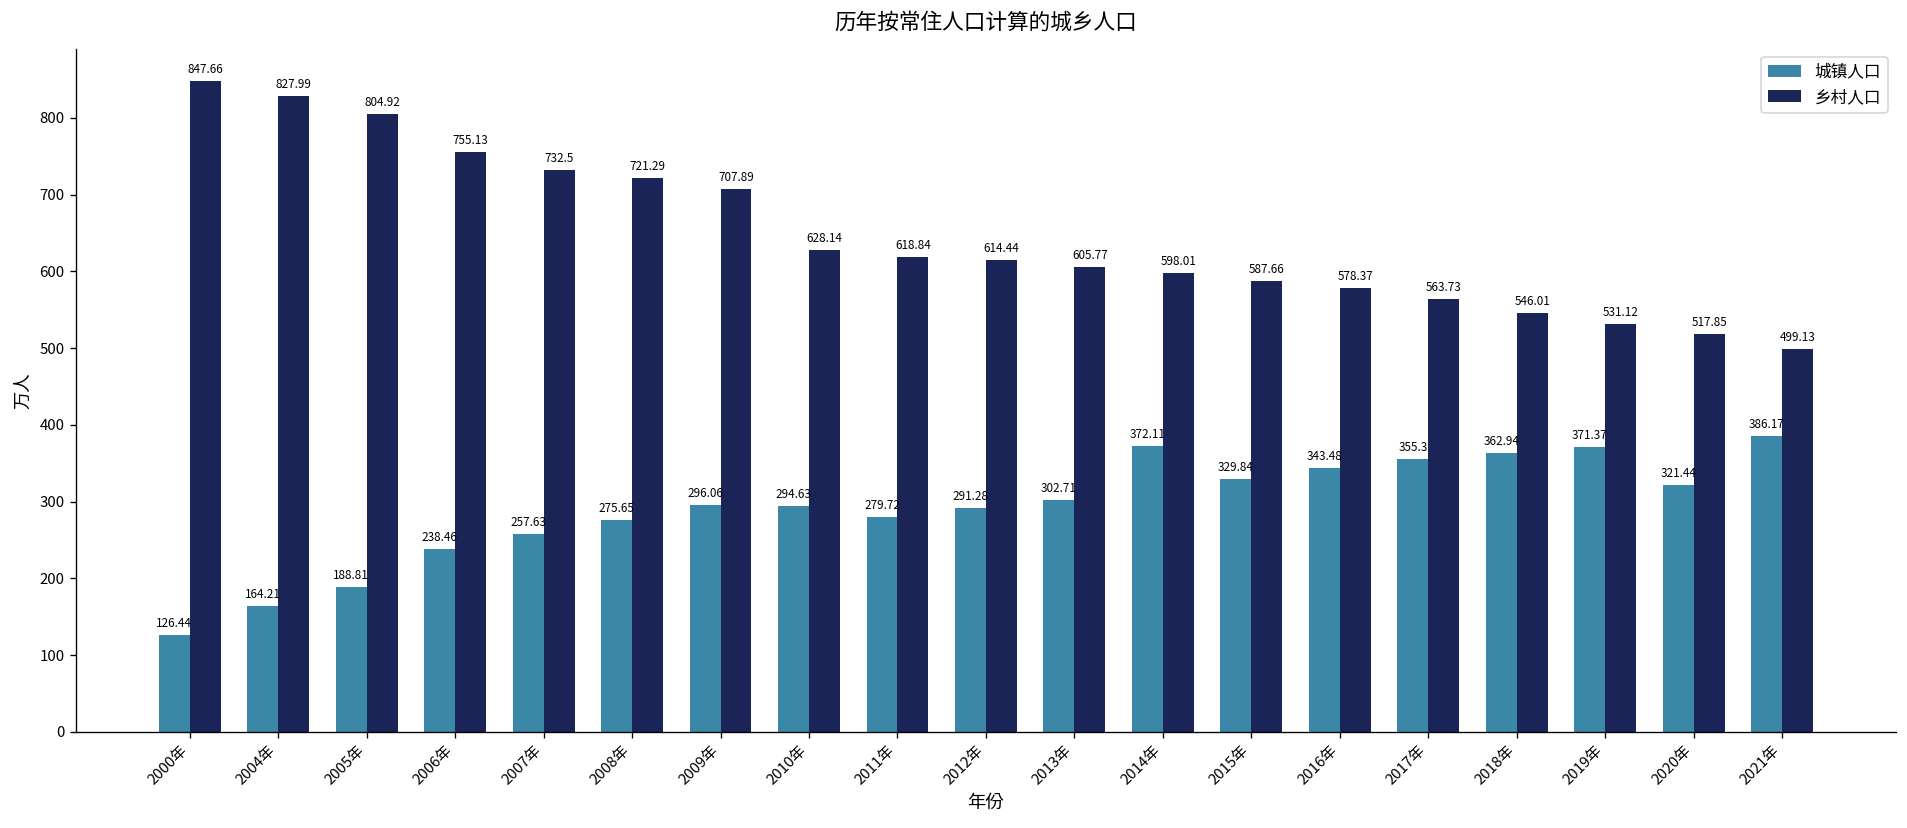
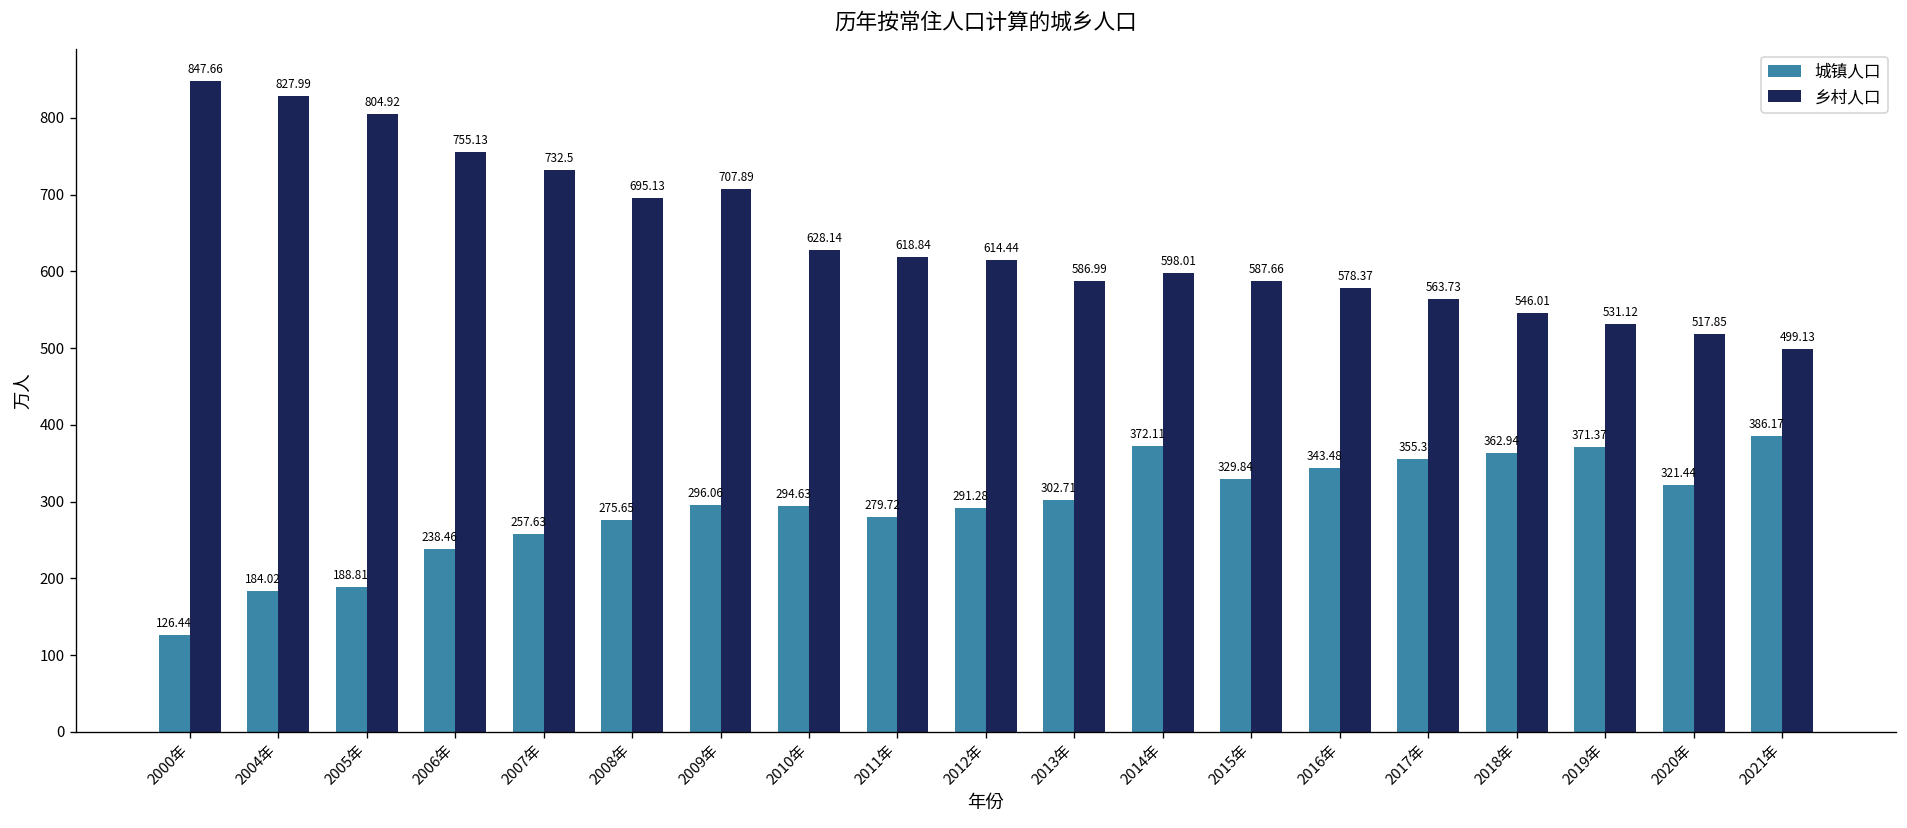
  {
    "城镇人口": {
      "2000年": 126.44,
-     "2004年": 164.21,
+     "2004年": 184.02,
      "2005年": 188.81,
      "2006年": 238.46,
      "2007年": 257.63,
      "2008年": 275.65,
      "2009年": 296.06,
      "2010年": 294.63,
      "2011年": 279.72,
      "2012年": 291.28,
      "2013年": 302.71,
      "2014年": 372.11,
      "2015年": 329.84,
      "2016年": 343.48,
      "2017年": 355.3,
      "2018年": 362.94,
      "2019年": 371.37,
      "2020年": 321.44,
      "2021年": 386.17
    },
    "乡村人口": {
      "2000年": 847.66,
      "2004年": 827.99,
      "2005年": 804.92,
      "2006年": 755.13,
      "2007年": 732.5,
-     "2008年": 721.29,
+     "2008年": 695.13,
      "2009年": 707.89,
      "2010年": 628.14,
      "2011年": 618.84,
      "2012年": 614.44,
-     "2013年": 605.77,
+     "2013年": 586.99,
      "2014年": 598.01,
      "2015年": 587.66,
      "2016年": 578.37,
      "2017年": 563.73,
      "2018年": 546.01,
      "2019年": 531.12,
      "2020年": 517.85,
      "2021年": 499.13
    }
  }
